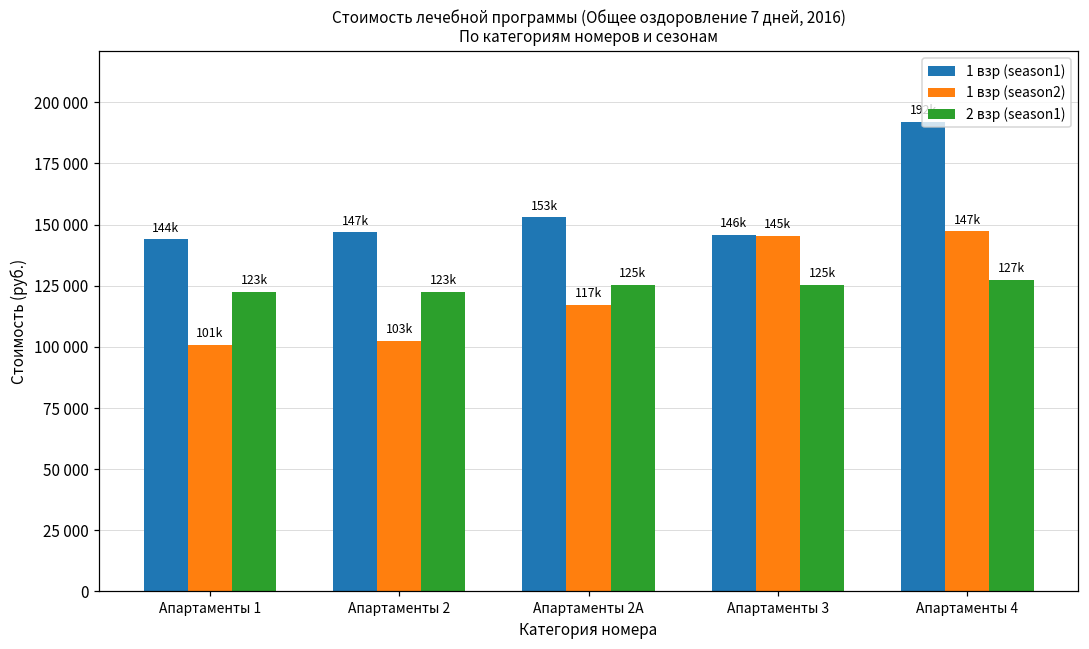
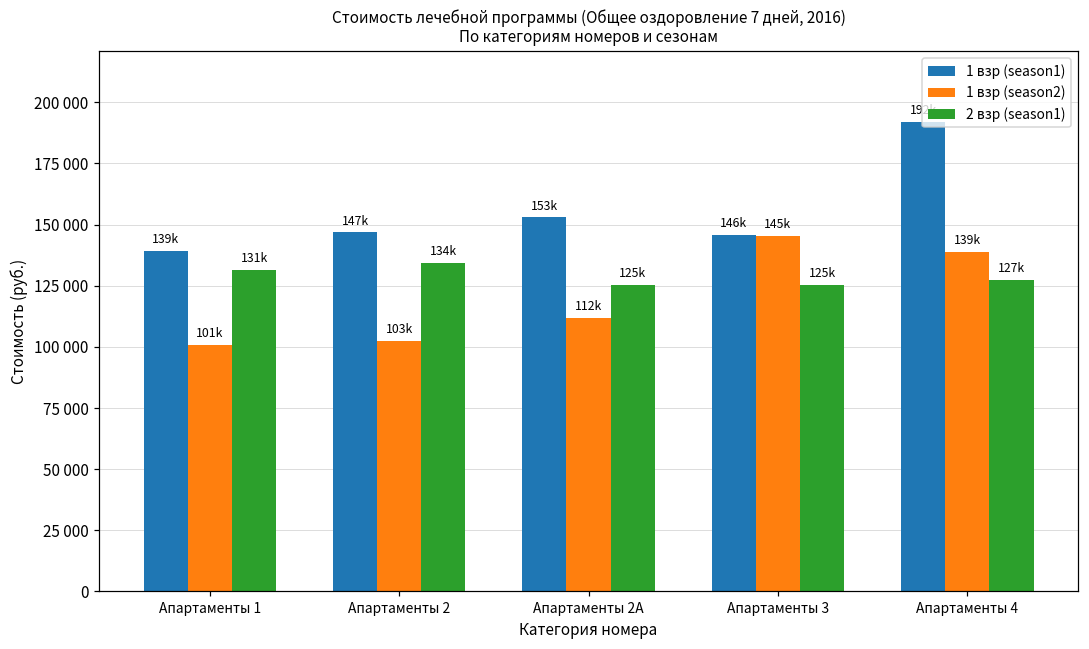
  {
    "1 взр (season1)": {
-     "Апартаменты 1": "144k",
+     "Апартаменты 1": "139k",
      "Апартаменты 2": "147k",
      "Апартаменты 2А": "153k",
      "Апартаменты 3": "146k"
    },
    "1 взр (season2)": {
      "Апартаменты 1": "101k",
      "Апартаменты 2": "103k",
-     "Апартаменты 2А": "117k",
+     "Апартаменты 2А": "112k",
      "Апартаменты 3": "145k",
-     "Апартаменты 4": "147k"
+     "Апартаменты 4": "139k"
    },
    "2 взр (season1)": {
-     "Апартаменты 1": "123k",
-     "Апартаменты 2": "123k",
+     "Апартаменты 1": "131k",
+     "Апартаменты 2": "134k",
      "Апартаменты 2А": "125k",
      "Апартаменты 3": "125k",
      "Апартаменты 4": "127k"
    }
  }
